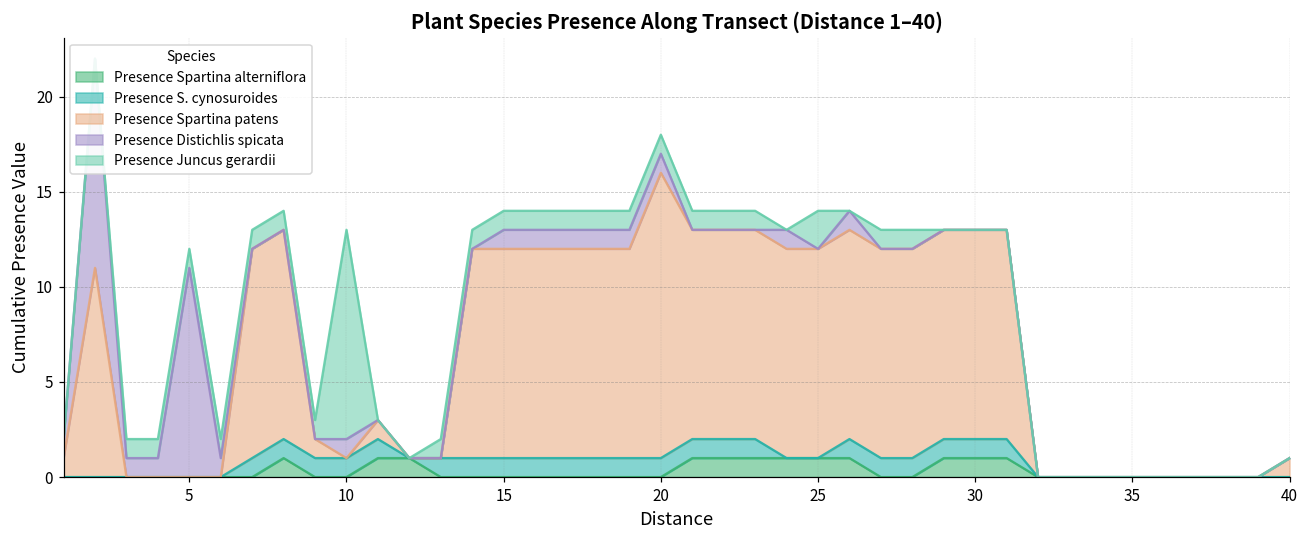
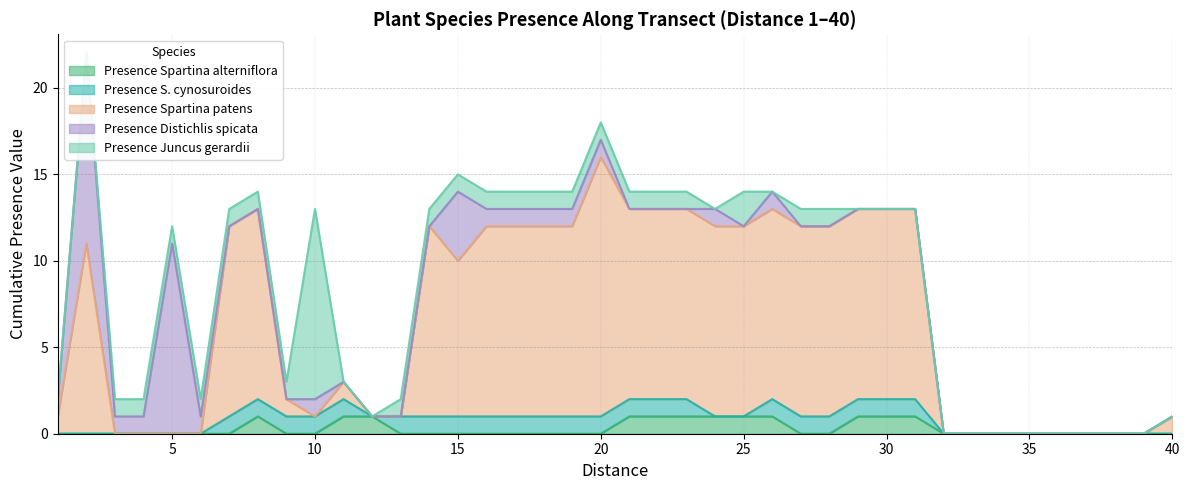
  {
    "Presence Spartina patens": {
-     "15": 11,
+     "15": 9,
      "20": 16
    },
    "Presence Distichlis spicata": {
      "5": 11,
      "10": 2,
-     "15": 1,
+     "15": 4,
      "20": 17
    },
    "Presence Juncus gerardii": {
      "5": 12,
      "10": 13,
      "20": 18,
      "25": 14
    }
  }
